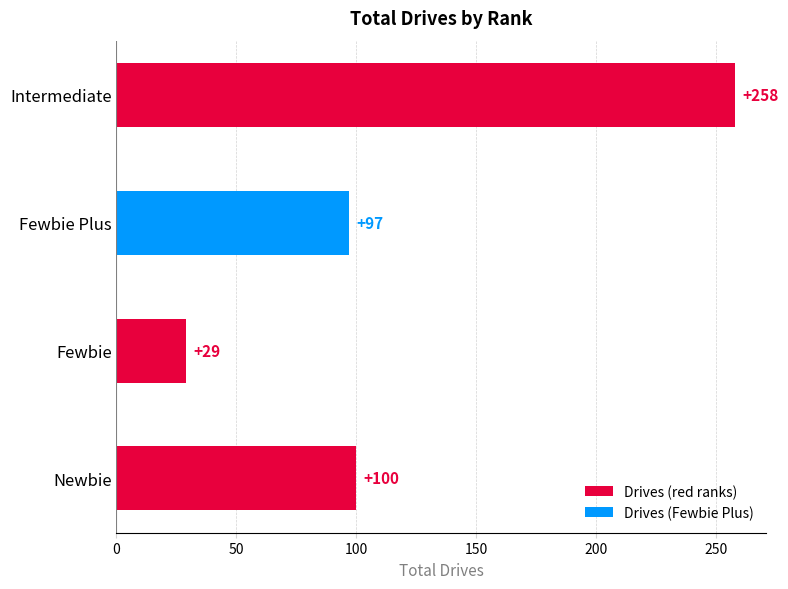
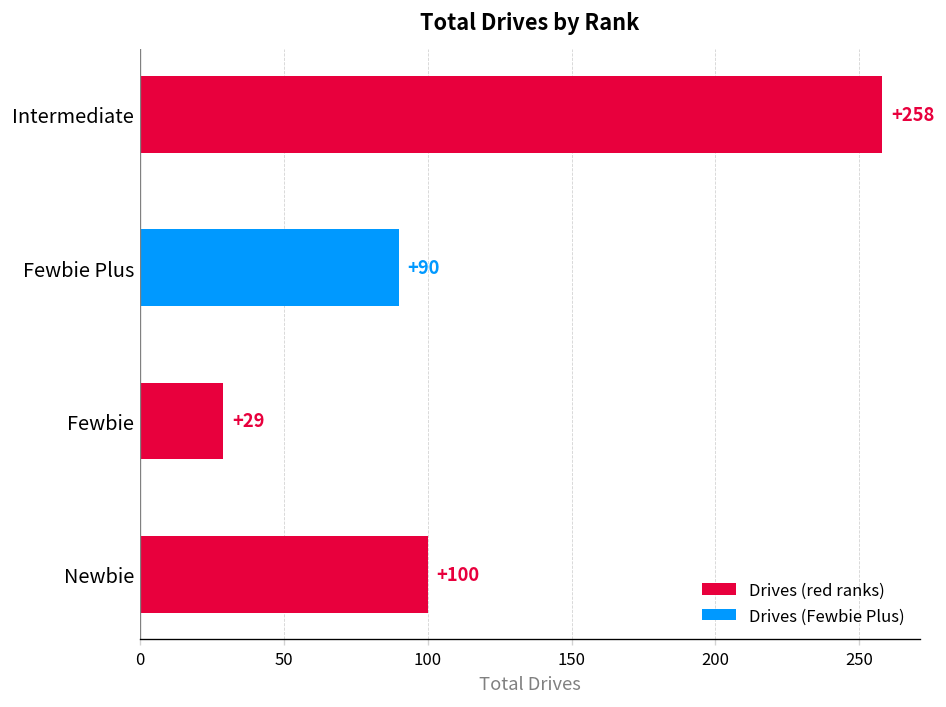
  {
    "Intermediate": "+258",
-   "Fewbie Plus": "+97",
+   "Fewbie Plus": "+90",
    "Fewbie": "+29",
    "Newbie": "+100"
  }
